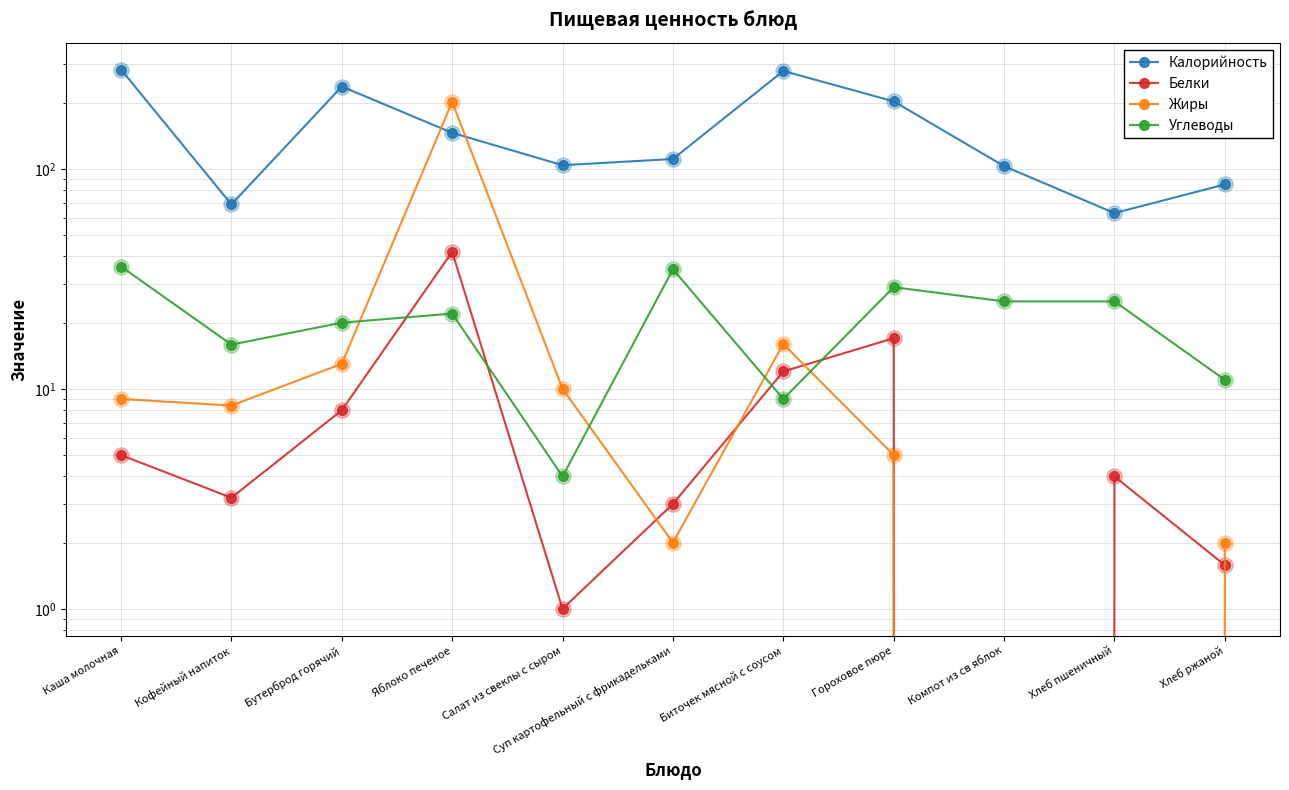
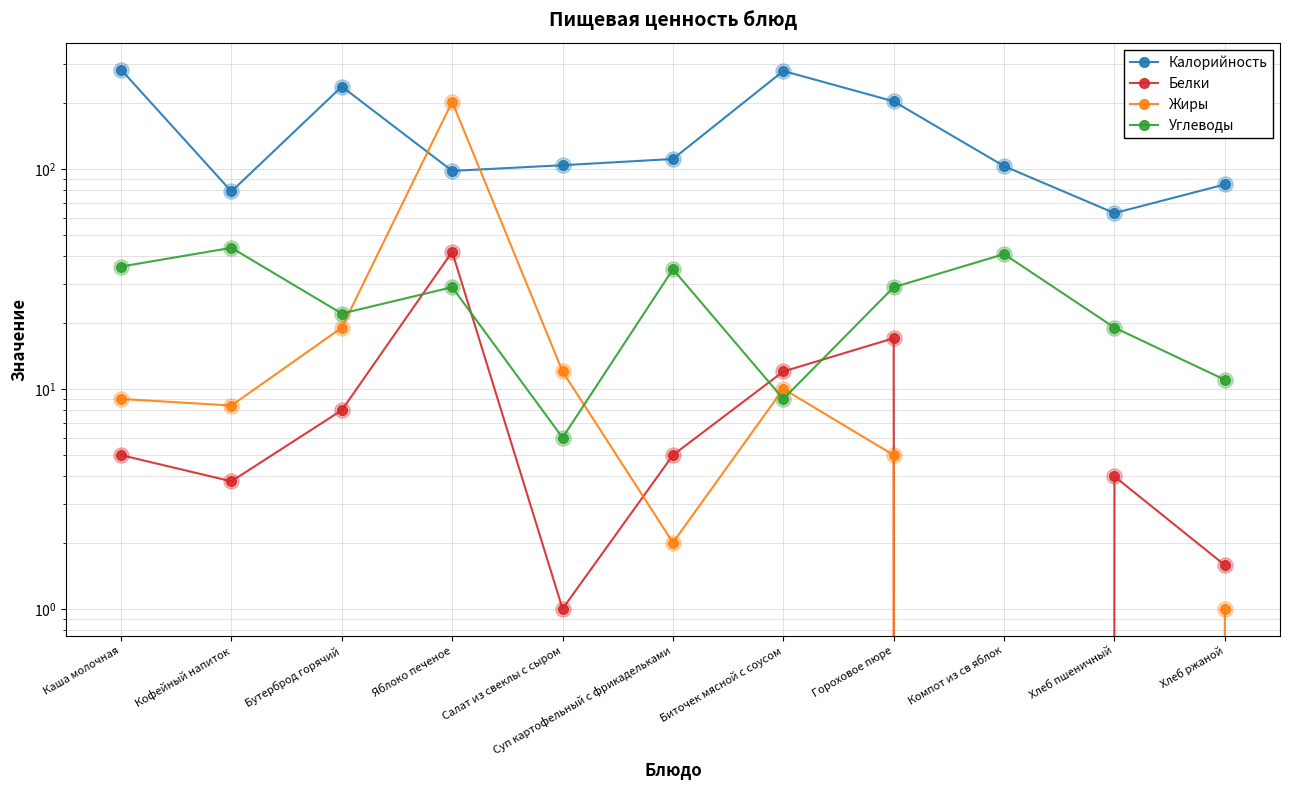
  {
    "Калорийность": {
      "Каша молочная": 280,
-     "Кофейный напиток": 69,
+     "Кофейный напиток": 79,
      "Бутерброд горячий": 240,
-     "Яблоко печеное": 150,
+     "Яблоко печеное": 100,
      "Салат из свеклы с сыром": 100,
      "Суп картофельный с фрикадельками": 110,
      "Биточек мясной с соусом": 280,
      "Гороховое пюре": 200,
      "Компот из св яблок": 100,
      "Хлеб пшеничный": 63,
      "Хлеб ржаной": 85
    },
    "Белки": {
      "Каша молочная": 5.0,
-     "Кофейный напиток": 3.2,
+     "Кофейный напиток": 3.8,
      "Бутерброд горячий": 8.0,
      "Яблоко печеное": 42,
      "Салат из свеклы с сыром": 1.0,
-     "Суп картофельный с фрикадельками": 3,
+     "Суп картофельный с фрикадельками": 5,
      "Биточек мясной с соусом": 12,
      "Гороховое пюре": 17,
      "Хлеб пшеничный": 4.0,
      "Хлеб ржаной": 1.6
    },
    "Жиры": {
      "Каша молочная": 9,
      "Кофейный напиток": 8.4,
-     "Бутерброд горячий": 13,
+     "Бутерброд горячий": 19,
      "Яблоко печеное": 200,
-     "Салат из свеклы с сыром": 10,
+     "Салат из свеклы с сыром": 12,
      "Суп картофельный с фрикадельками": 2,
-     "Биточек мясной с соусом": 16,
+     "Биточек мясной с соусом": 10,
      "Гороховое пюре": 5,
-     "Хлеб ржаной": 2
+     "Хлеб ржаной": 1
    },
    "Углеводы": {
      "Каша молочная": 36,
-     "Кофейный напиток": 16,
-     "Бутерброд горячий": 20,
-     "Яблоко печеное": 22,
-     "Салат из свеклы с сыром": 4,
+     "Кофейный напиток": 44,
+     "Бутерброд горячий": 22,
+     "Яблоко печеное": 29,
+     "Салат из свеклы с сыром": 6,
      "Суп картофельный с фрикадельками": 35,
      "Биточек мясной с соусом": 9,
      "Гороховое пюре": 29,
-     "Компот из св яблок": 25,
-     "Хлеб пшеничный": 25,
+     "Компот из св яблок": 41,
+     "Хлеб пшеничный": 19,
      "Хлеб ржаной": 11
    }
  }
